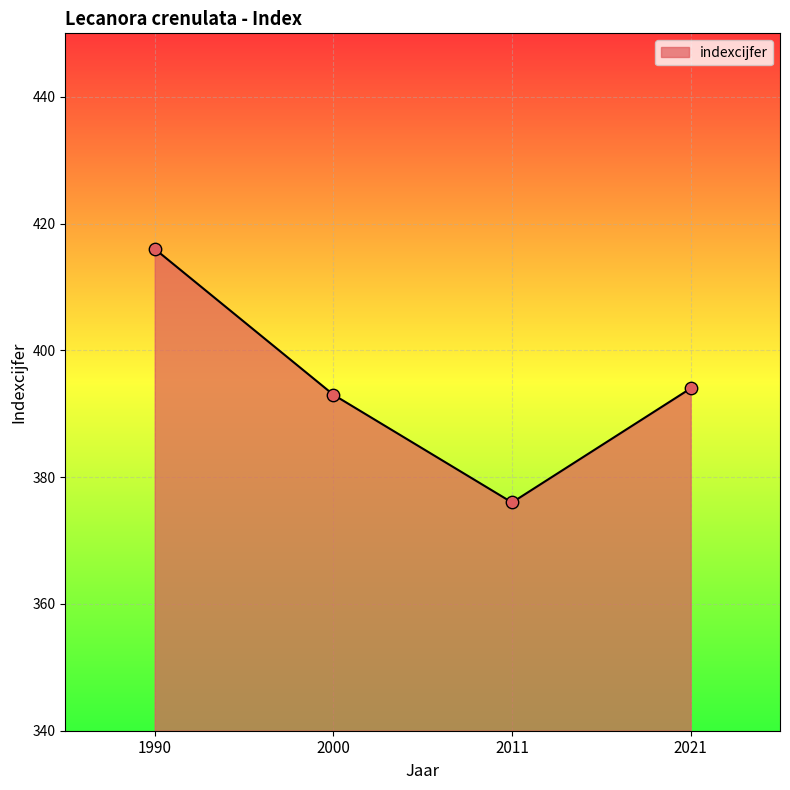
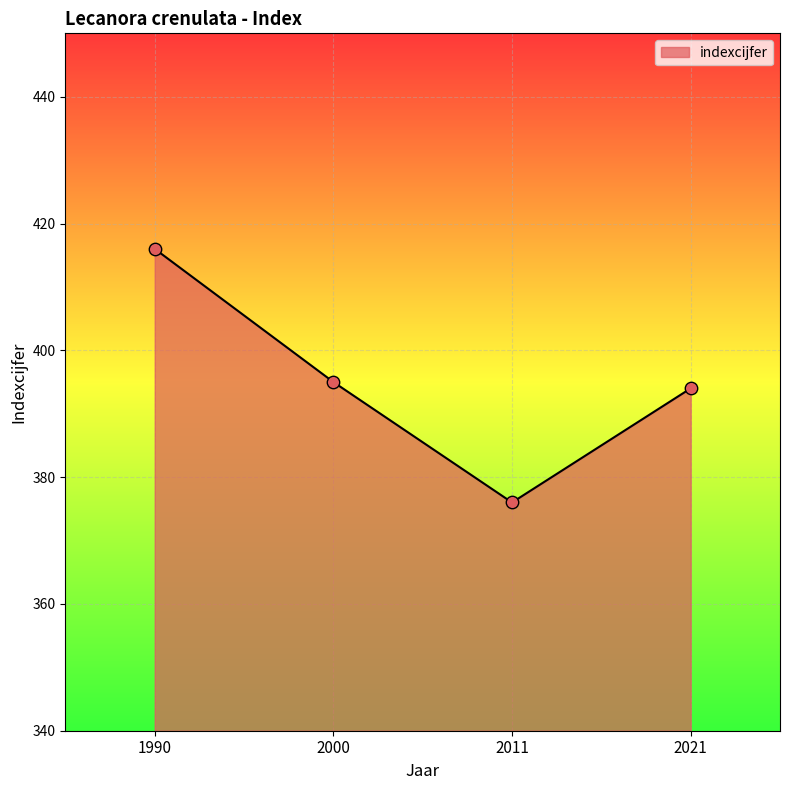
  {
    "1990": 416,
-   "2000": 393,
+   "2000": 395,
    "2011": 376,
    "2021": 394
  }
